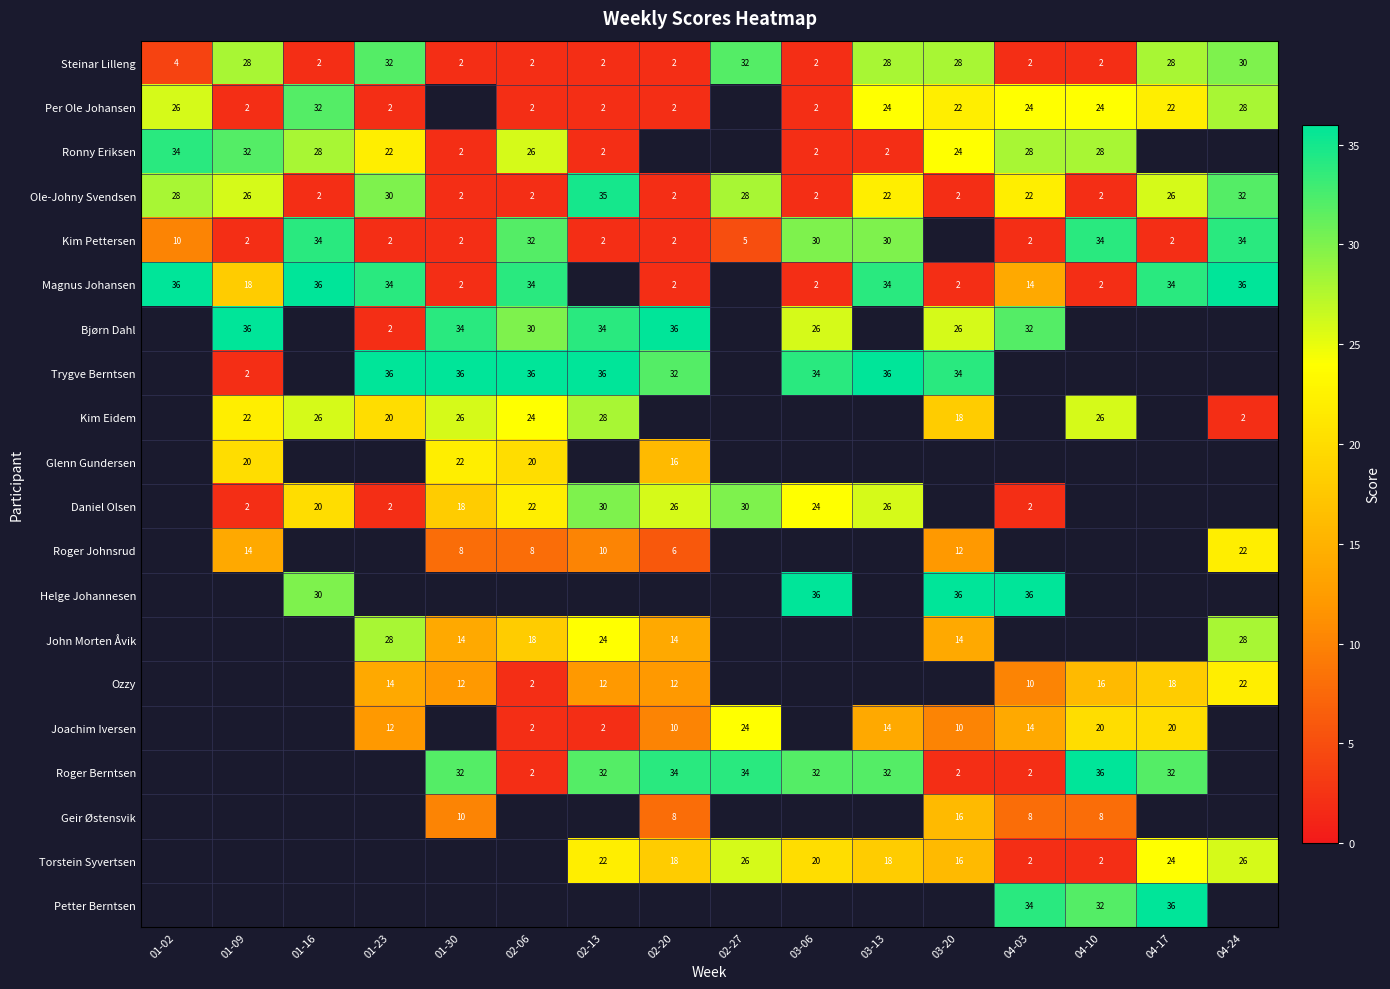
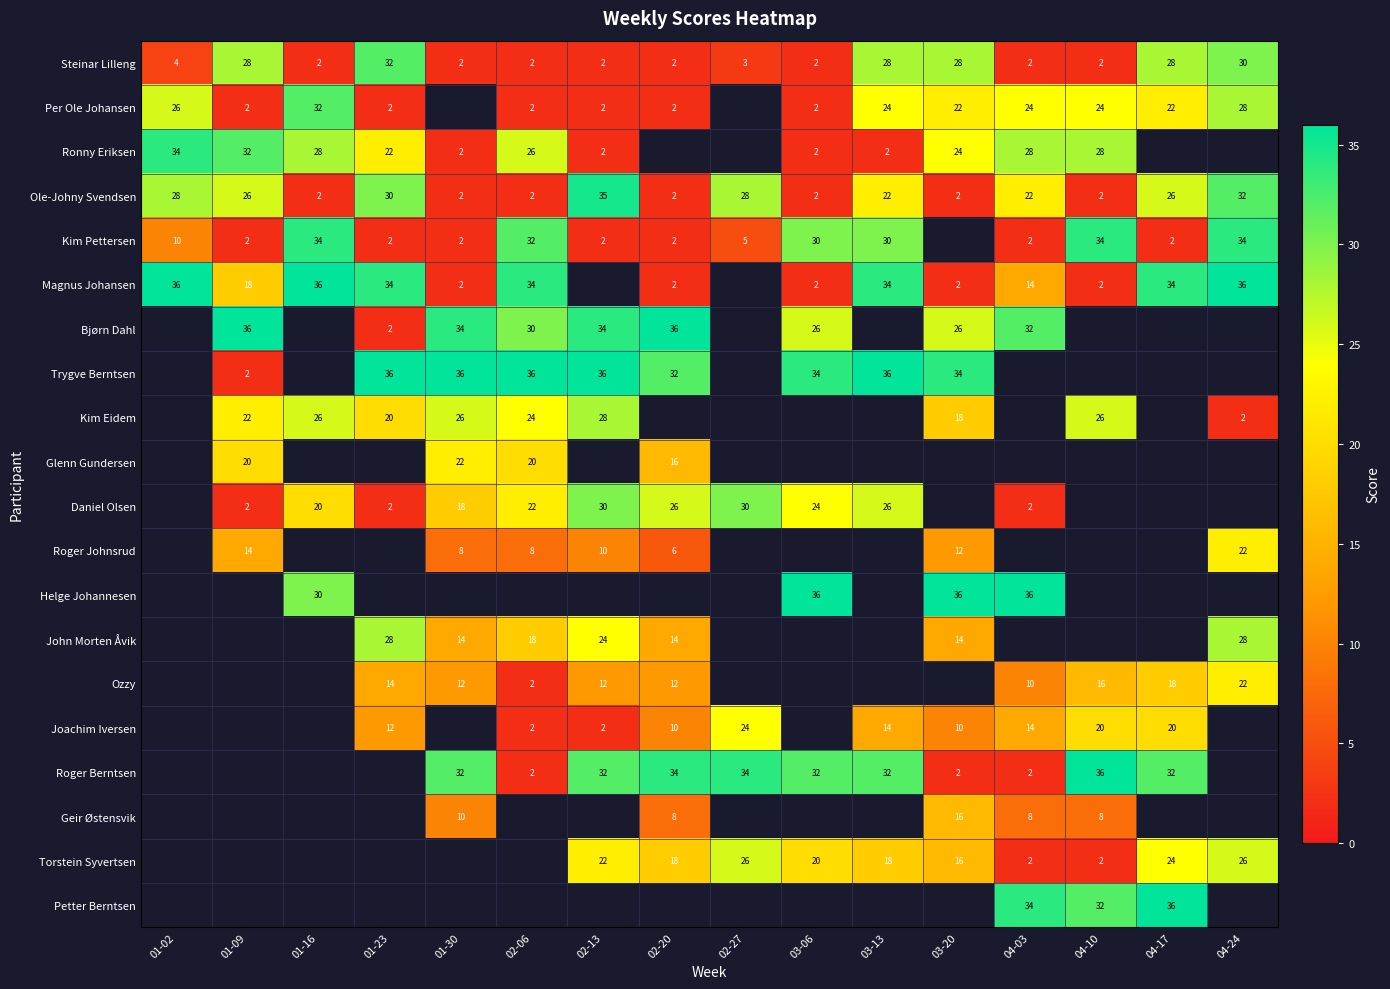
  {
    "Steinar Lilleng": {
      "01-02": 4,
      "01-09": 28,
      "01-16": 2,
      "01-23": 32,
      "01-30": 2,
      "02-06": 2,
      "02-13": 2,
      "02-20": 2,
-     "02-27": 32,
+     "02-27": 3,
      "03-06": 2,
      "03-13": 28,
      "03-20": 28,
      "04-03": 2,
      "04-10": 2,
      "04-17": 28,
      "04-24": 30
    },
    "Per Ole Johansen": {
      "01-02": 26,
      "01-09": 2,
      "01-16": 32,
      "01-23": 2,
      "02-06": 2,
      "02-13": 2,
      "02-20": 2,
      "03-06": 2,
      "03-13": 24,
      "03-20": 22,
      "04-03": 24,
      "04-10": 24,
      "04-17": 22,
      "04-24": 28
    },
    "Ronny Eriksen": {
      "01-02": 34,
      "01-09": 32,
      "01-16": 28,
      "01-23": 22,
      "01-30": 2,
      "02-06": 26,
      "02-13": 2,
      "03-06": 2,
      "03-13": 2,
      "03-20": 24,
      "04-03": 28,
      "04-10": 28
    },
    "Ole-Johny Svendsen": {
      "01-02": 28,
      "01-09": 26,
      "01-16": 2,
      "01-23": 30,
      "01-30": 2,
      "02-06": 2,
      "02-13": 35,
      "02-20": 2,
      "02-27": 28,
      "03-06": 2,
      "03-13": 22,
      "03-20": 2,
      "04-03": 22,
      "04-10": 2,
      "04-17": 26,
      "04-24": 32
    },
    "Kim Pettersen": {
      "01-02": 10,
      "01-09": 2,
      "01-16": 34,
      "01-23": 2,
      "01-30": 2,
      "02-06": 32,
      "02-13": 2,
      "02-20": 2,
      "02-27": 5,
      "03-06": 30,
      "03-13": 30,
      "04-03": 2,
      "04-10": 34,
      "04-17": 2,
      "04-24": 34
    },
    "Magnus Johansen": {
      "01-02": 36,
      "01-09": 18,
      "01-16": 36,
      "01-23": 34,
      "01-30": 2,
      "02-06": 34,
      "02-20": 2,
      "03-06": 2,
      "03-13": 34,
      "03-20": 2,
      "04-03": 14,
      "04-10": 2,
      "04-17": 34,
      "04-24": 36
    },
    "Bjørn Dahl": {
      "01-09": 36,
      "01-23": 2,
      "01-30": 34,
      "02-06": 30,
      "02-13": 34,
      "02-20": 36,
      "03-06": 26,
      "03-20": 26,
      "04-03": 32
    },
    "Trygve Berntsen": {
      "01-09": 2,
      "01-23": 36,
      "01-30": 36,
      "02-06": 36,
      "02-13": 36,
      "02-20": 32,
      "03-06": 34,
      "03-13": 36,
      "03-20": 34
    },
    "Kim Eidem": {
      "01-09": 22,
      "01-16": 26,
      "01-23": 20,
      "01-30": 26,
      "02-06": 24,
      "02-13": 28,
      "03-20": 18,
      "04-10": 26,
      "04-24": 2
    },
    "Glenn Gundersen": {
      "01-09": 20,
      "01-30": 22,
      "02-06": 20,
      "02-20": 16
    },
    "Daniel Olsen": {
      "01-09": 2,
      "01-16": 20,
      "01-23": 2,
      "01-30": 18,
      "02-06": 22,
      "02-13": 30,
      "02-20": 26,
      "02-27": 30,
      "03-06": 24,
      "03-13": 26,
      "04-03": 2
    },
    "Roger Johnsrud": {
      "01-09": 14,
      "01-30": 8,
      "02-06": 8,
      "02-13": 10,
      "02-20": 6,
      "03-20": 12,
      "04-24": 22
    },
    "Helge Johannesen": {
      "01-16": 30,
      "03-06": 36,
      "03-20": 36,
      "04-03": 36
    },
    "John Morten Åvik": {
      "01-23": 28,
      "01-30": 14,
      "02-06": 18,
      "02-13": 24,
      "02-20": 14,
      "03-20": 14,
      "04-24": 28
    },
    "Ozzy": {
      "01-23": 14,
      "01-30": 12,
      "02-06": 2,
      "02-13": 12,
      "02-20": 12,
      "04-03": 10,
      "04-10": 16,
      "04-17": 18,
      "04-24": 22
    },
    "Joachim Iversen": {
      "01-23": 12,
      "02-06": 2,
      "02-13": 2,
      "02-20": 10,
      "02-27": 24,
      "03-13": 14,
      "03-20": 10,
      "04-03": 14,
      "04-10": 20,
      "04-17": 20
    },
    "Roger Berntsen": {
      "01-30": 32,
      "02-06": 2,
      "02-13": 32,
      "02-20": 34,
      "02-27": 34,
      "03-06": 32,
      "03-13": 32,
      "03-20": 2,
      "04-03": 2,
      "04-10": 36,
      "04-17": 32
    },
    "Geir Østensvik": {
      "01-30": 10,
      "02-20": 8,
      "03-20": 16,
      "04-03": 8,
      "04-10": 8
    },
    "Torstein Syvertsen": {
      "02-13": 22,
      "02-20": 18,
      "02-27": 26,
      "03-06": 20,
      "03-13": 18,
      "03-20": 16,
      "04-03": 2,
      "04-10": 2,
      "04-17": 24,
      "04-24": 26
    },
    "Petter Berntsen": {
      "04-03": 34,
      "04-10": 32,
      "04-17": 36
    }
  }
